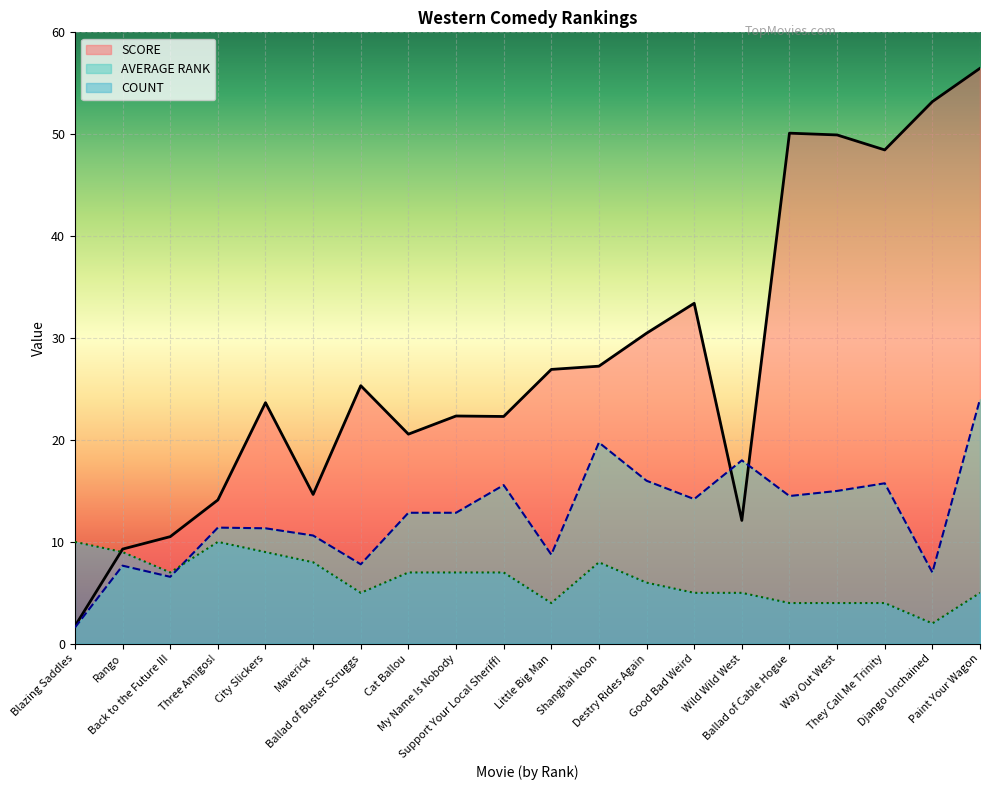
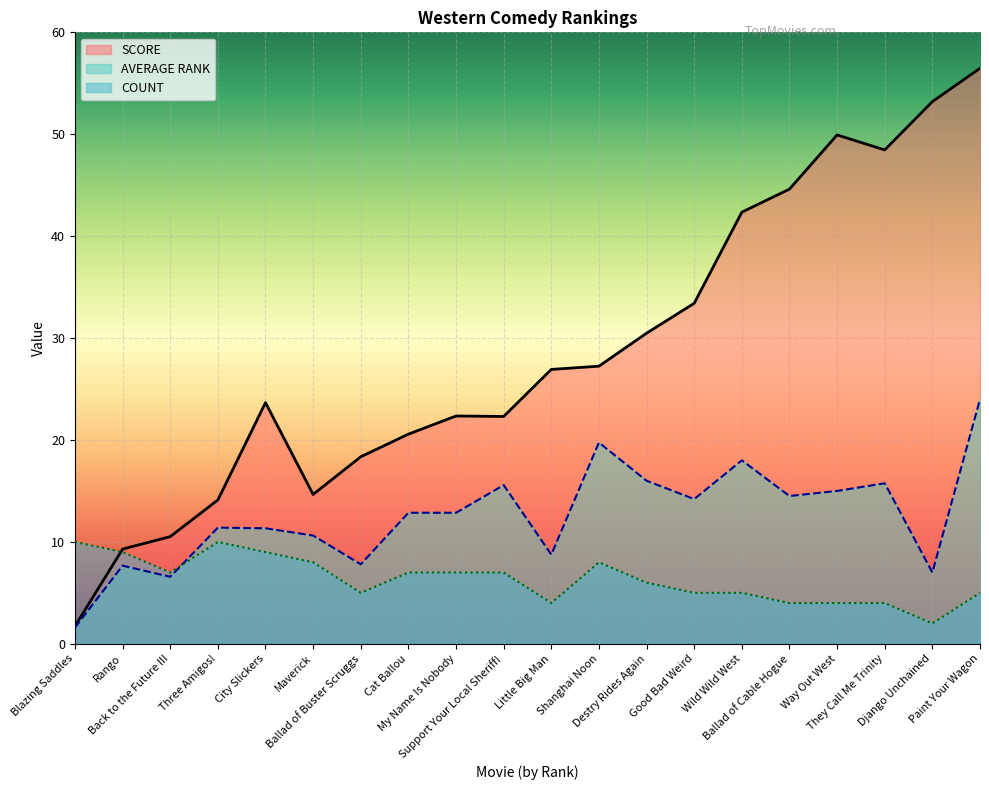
  {
    "SCORE": {
      "Rango": 9.3,
      "Back to the Future III": 10.5,
      "Three Amigos!": 14.1,
      "City Slickers": 23.7,
      "Maverick": 14.7,
-     "Ballad of Buster Scruggs": 25.3,
+     "Ballad of Buster Scruggs": 18.4,
      "Cat Ballou": 20.6,
      "My Name Is Nobody": 22.4,
      "Support Your Local Sheriff!": 22.3,
      "Little Big Man": 26.9,
      "Shanghai Noon": 27.2,
      "Destry Rides Again": 30.5,
      "Good Bad Weird": 33.4,
-     "Wild Wild West": 12.1,
-     "Ballad of Cable Hogue": 50.1,
+     "Wild Wild West": 42.4,
+     "Ballad of Cable Hogue": 44.6,
      "Way Out West": 49.9,
      "They Call Me Trinity": 48.5,
      "Django Unchained": 53.2,
      "Paint Your Wagon": 56.5
    }
  }
